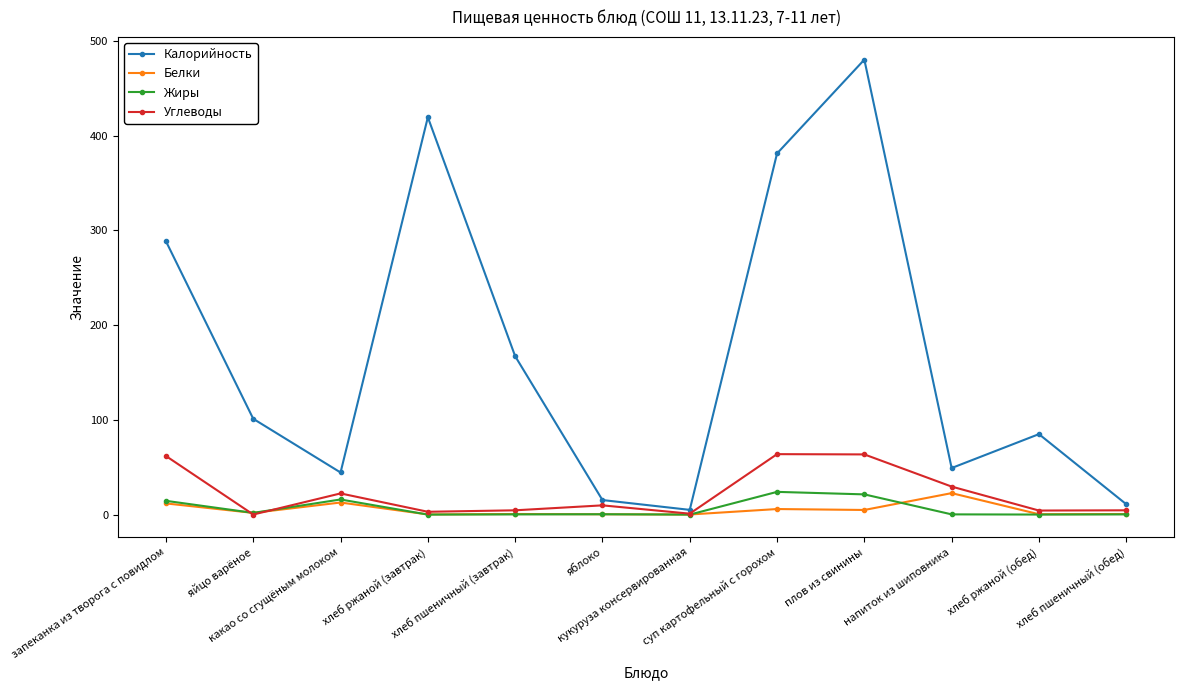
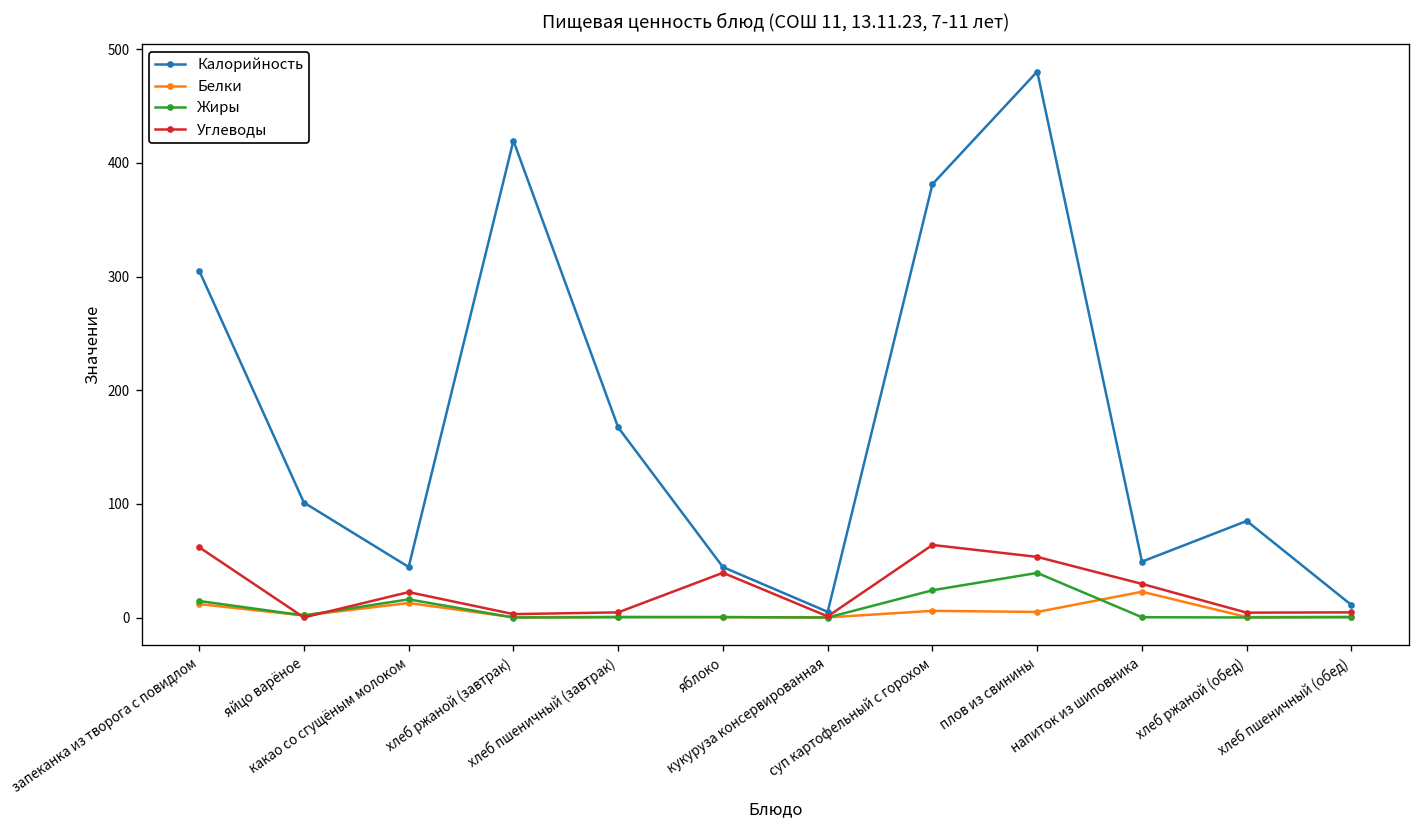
  {
    "Калорийность": {
-     "запеканка из творога с повидлом": 290,
+     "запеканка из творога с повидлом": 310,
      "яйцо варёное": 100,
      "какао со сгущёным молоком": 40,
      "хлеб ржаной (завтрак)": 420,
      "хлеб пшеничный (завтрак)": 170,
-     "яблоко": 20,
+     "яблоко": 40,
      "кукуруза консервированная": 10,
      "суп картофельный с горохом": 380,
      "плов из свинины": 480,
      "напиток из шиповника": 50,
      "хлеб ржаной (обед)": 90,
      "хлеб пшеничный (обед)": 10
    },
    "Белки": {
      "запеканка из творога с повидлом": 10,
      "какао со сгущёным молоком": 10,
      "суп картофельный с горохом": 10,
      "плов из свинины": 0,
      "напиток из шиповника": 20
    },
    "Жиры": {
      "запеканка из творога с повидлом": 10,
      "какао со сгущёным молоком": 20,
      "суп картофельный с горохом": 20,
-     "плов из свинины": 20,
+     "плов из свинины": 40,
      "напиток из шиповника": 0
    },
    "Углеводы": {
      "запеканка из творога с повидлом": 60,
      "какао со сгущёным молоком": 20,
      "хлеб ржаной (завтрак)": 0,
      "хлеб пшеничный (завтрак)": 0,
-     "яблоко": 10,
+     "яблоко": 40,
      "суп картофельный с горохом": 60,
-     "плов из свинины": 60,
+     "плов из свинины": 50,
      "напиток из шиповника": 30,
      "хлеб ржаной (обед)": 0,
      "хлеб пшеничный (обед)": 0
    }
  }
